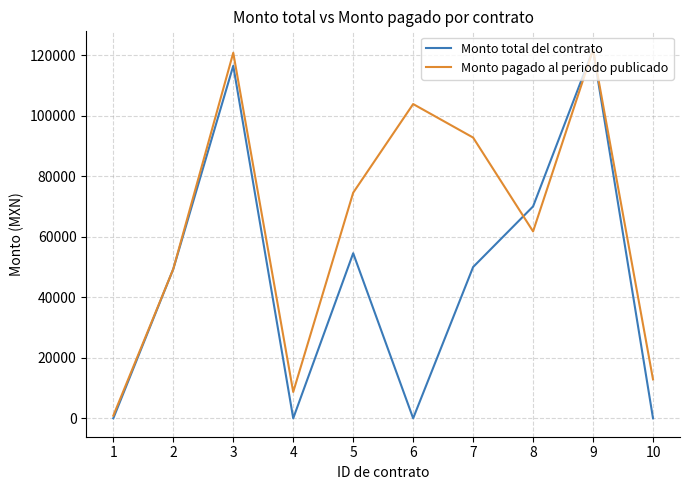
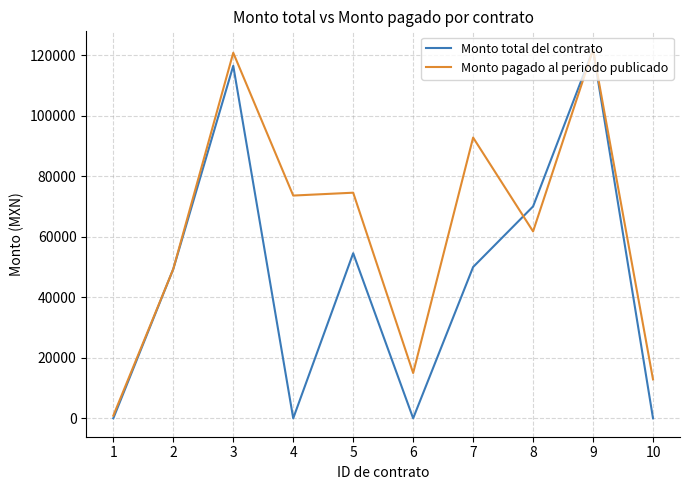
  {
    "Monto total del contrato": {
      "1": 0,
      "3": 117000,
      "4": 0,
      "5": 55000,
      "6": 0,
      "7": 50000,
      "8": 70000,
      "10": 0
    },
    "Monto pagado al periodo publicado": {
      "1": 1000,
      "3": 121000,
-     "4": 9000,
+     "4": 74000,
      "5": 75000,
-     "6": 104000,
+     "6": 15000,
      "7": 93000,
      "8": 62000,
      "10": 13000
    }
  }
